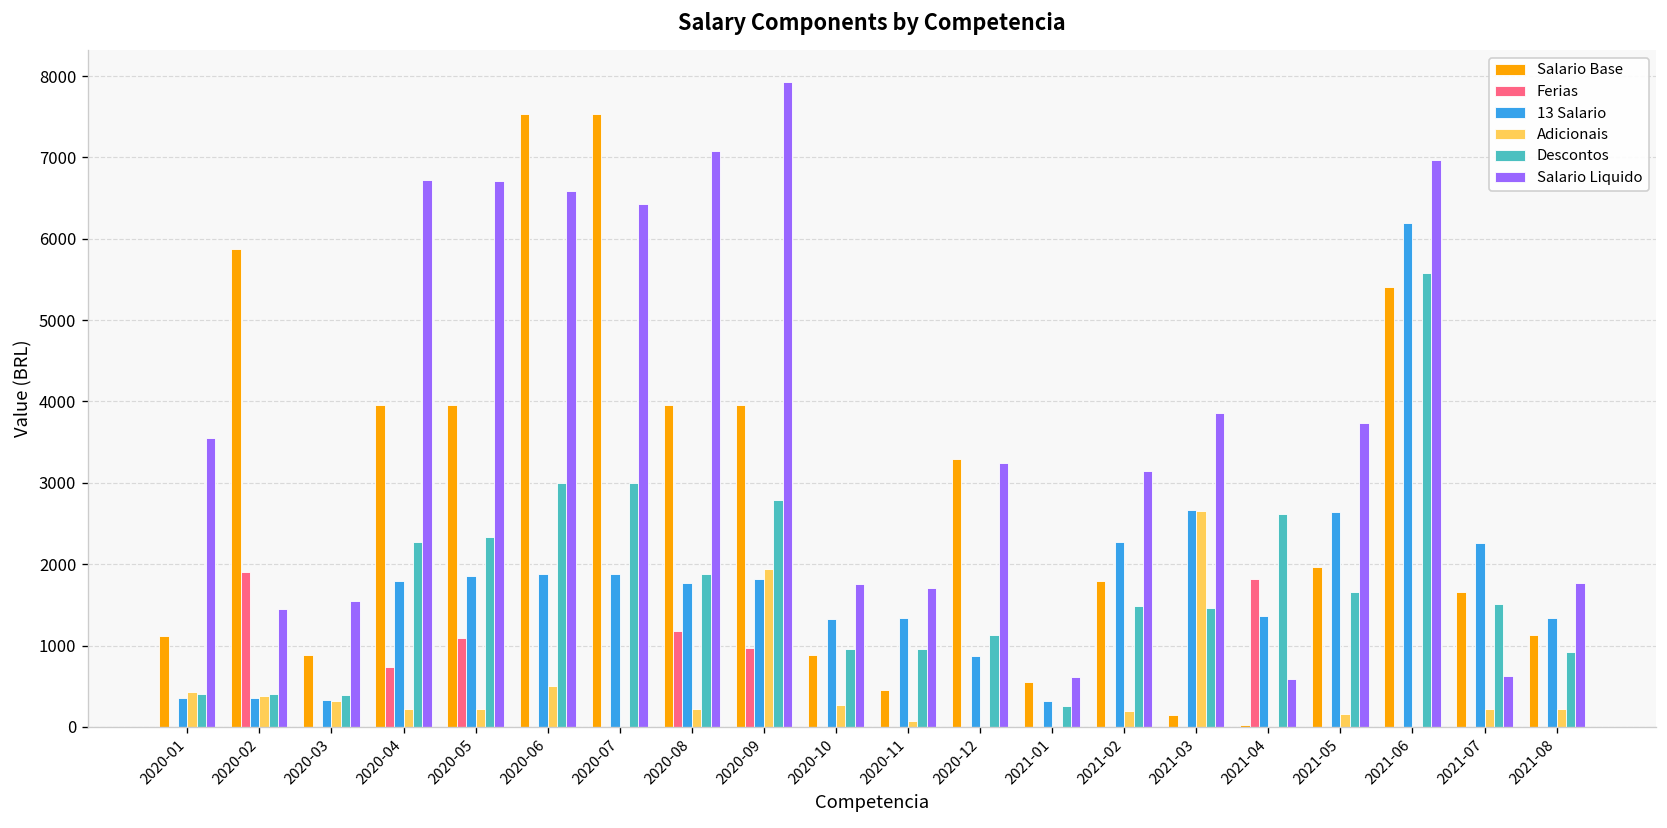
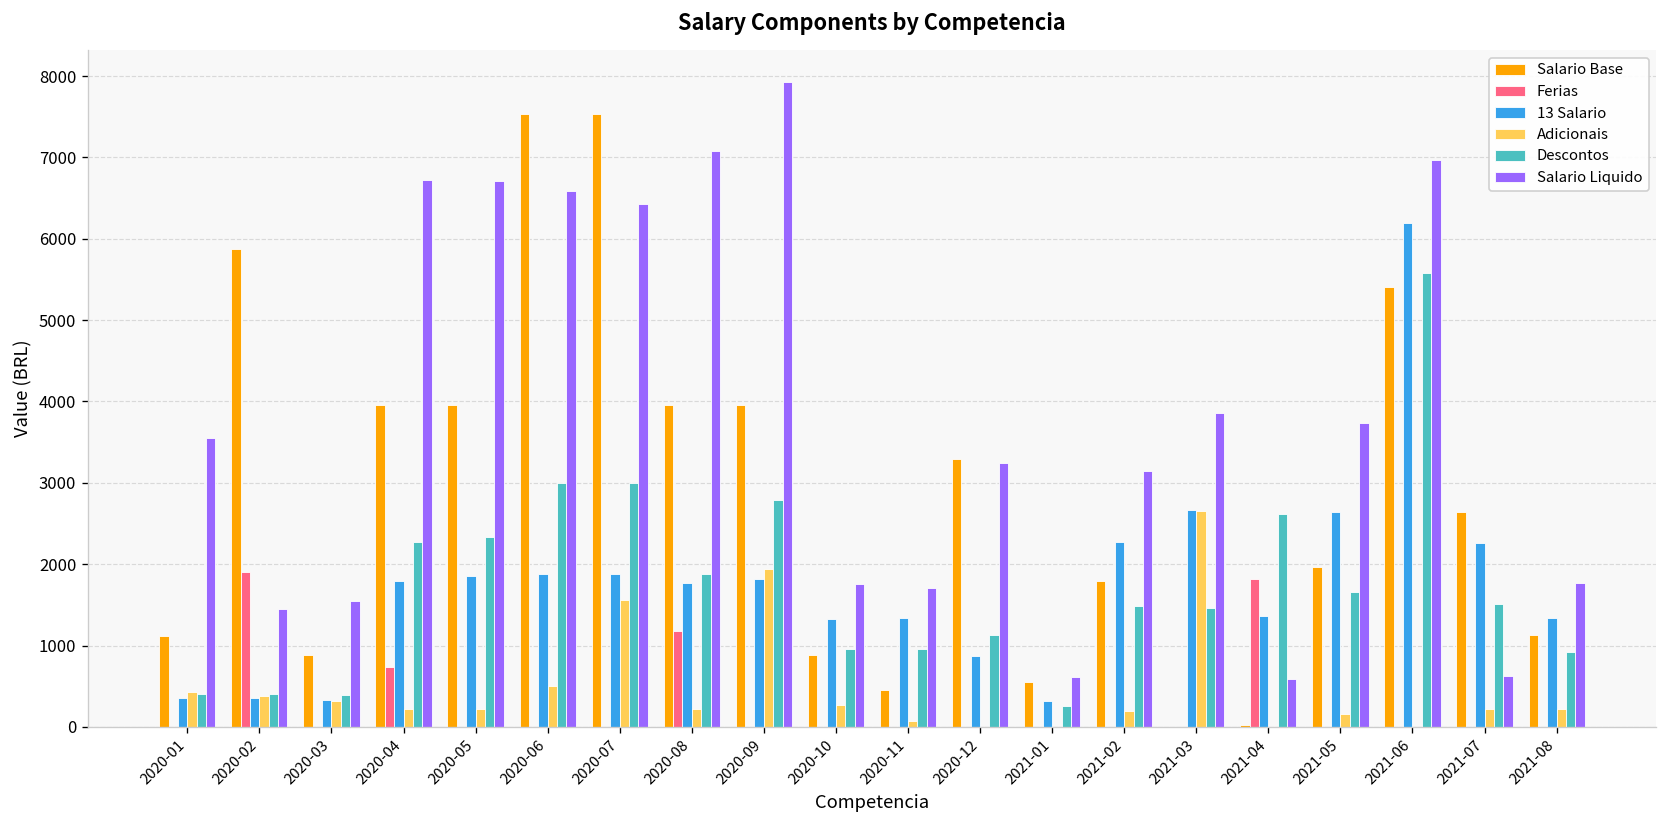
  {
    "Salario Base": {
      "2020-01": 1100,
      "2020-02": 5900,
      "2020-03": 900,
      "2020-04": 4000,
      "2020-05": 4000,
      "2020-06": 7500,
      "2020-07": 7500,
      "2020-08": 4000,
      "2020-09": 4000,
      "2020-10": 900,
      "2020-11": 500,
      "2020-12": 3300,
      "2021-01": 600,
      "2021-02": 1800,
-     "2021-03": 100,
+     "2021-03": 0,
      "2021-05": 2000,
      "2021-06": 5400,
-     "2021-07": 1700,
+     "2021-07": 2600,
      "2021-08": 1100
    },
    "Ferias": {
      "2020-01": 0,
      "2020-02": 1900,
      "2020-03": 0,
      "2020-04": 700,
-     "2020-05": 1100,
+     "2020-05": 0,
      "2020-06": 0,
      "2020-07": 0,
      "2020-08": 1200,
-     "2020-09": 1000,
+     "2020-09": 0,
      "2020-10": 0,
      "2020-11": 0,
      "2020-12": 0,
      "2021-01": 0,
      "2021-02": 0,
      "2021-03": 0,
      "2021-04": 1800,
      "2021-05": 0,
      "2021-06": 0,
      "2021-07": 0,
      "2021-08": 0
    },
    "Adicionais": {
      "2020-01": 400,
      "2020-02": 400,
      "2020-03": 300,
      "2020-04": 200,
      "2020-05": 200,
      "2020-06": 500,
-     "2020-07": 0,
+     "2020-07": 1600,
      "2020-08": 200,
      "2020-09": 1900,
      "2020-10": 300,
      "2020-11": 100,
      "2020-12": 0,
      "2021-01": 0,
      "2021-02": 200,
      "2021-03": 2700,
      "2021-04": 0,
      "2021-05": 200,
      "2021-06": 0,
      "2021-07": 200,
      "2021-08": 200
    },
    "Salario Liquido": {
      "2020-01": 3500,
      "2020-02": 1400,
      "2020-03": 1500,
      "2020-04": 6700,
      "2020-05": 6700,
      "2020-06": 6600,
      "2020-07": 6400,
      "2020-08": 7100,
      "2020-09": 7900,
      "2020-10": 1800,
      "2020-11": 1700,
      "2020-12": 3200,
      "2021-01": 600,
      "2021-02": 3100,
      "2021-03": 3900,
      "2021-04": 600,
      "2021-05": 3700,
      "2021-06": 7000,
      "2021-07": 600,
      "2021-08": 1800
    }
  }
